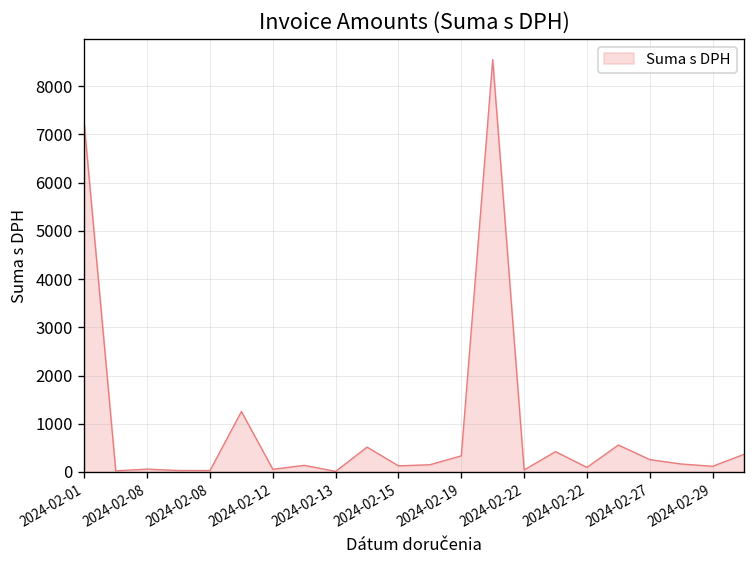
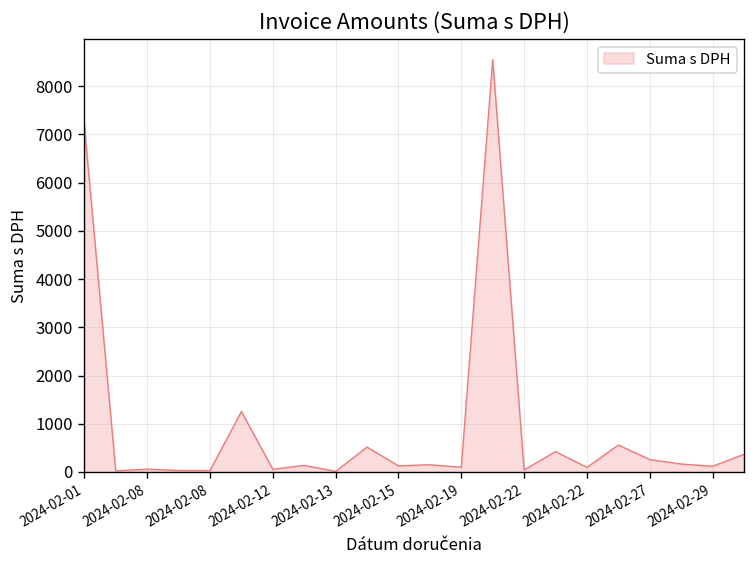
  {
    "2024-02-01": 7200,
    "2024-02-13": 0,
-   "2024-02-19": 300
+   "2024-02-19": 100
  }
